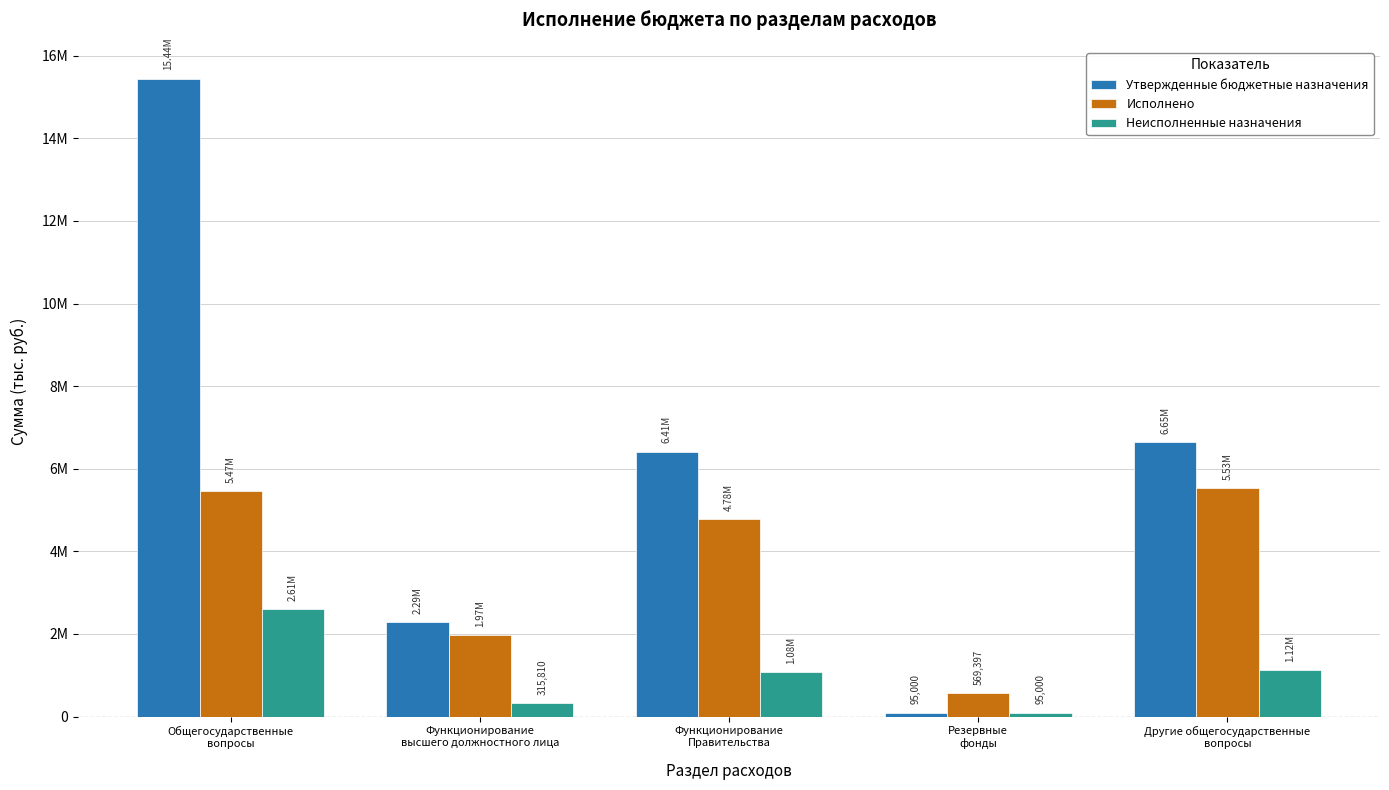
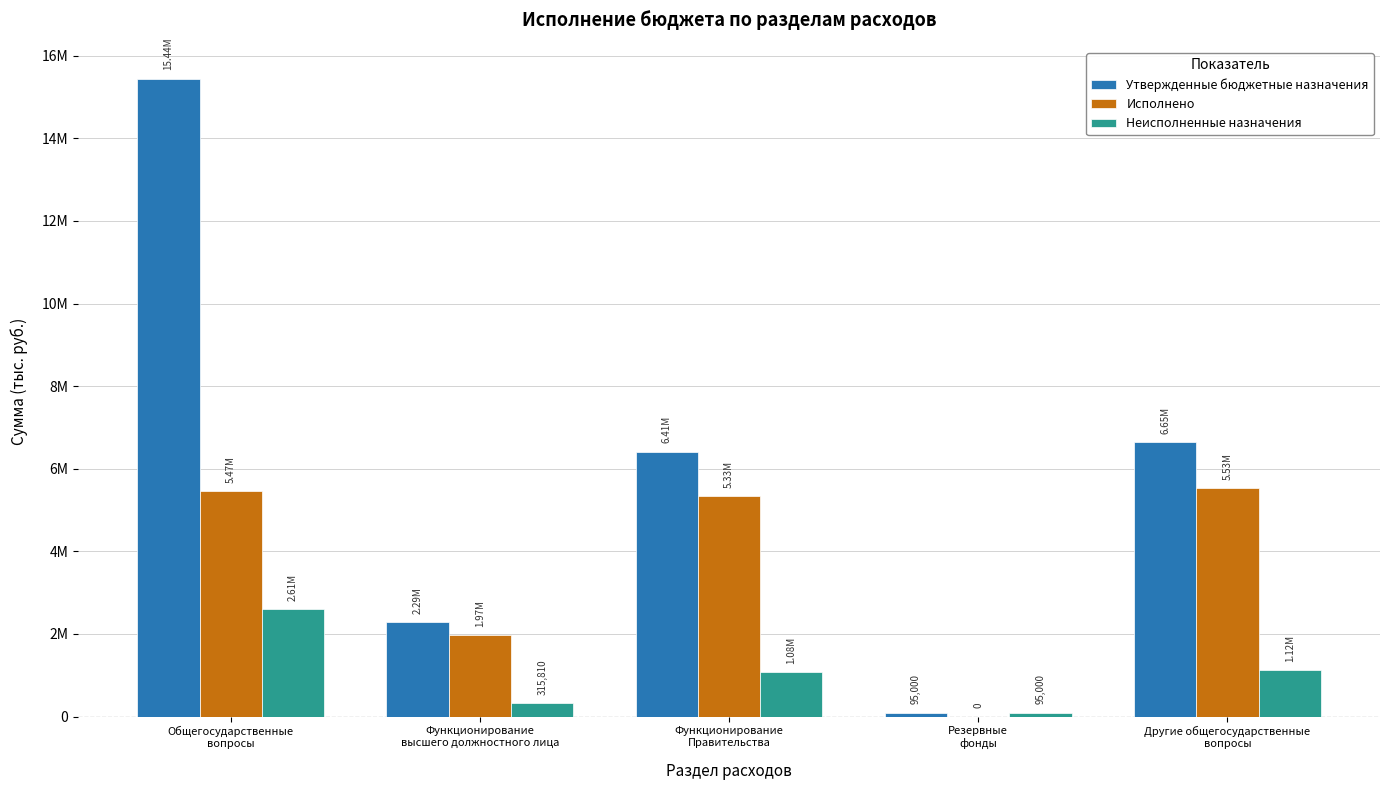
  {
    "Исполнено": {
      "Общегосударственные вопросы": "5.47M",
      "Функционирование высшего должностного лица": "1.97M",
-     "Функционирование Правительства": "4.78M",
-     "Резервные фонды": "569,397",
+     "Функционирование Правительства": "5.33M",
+     "Резервные фонды": "0",
      "Другие общегосударственные вопросы": "5.53M"
    }
  }
